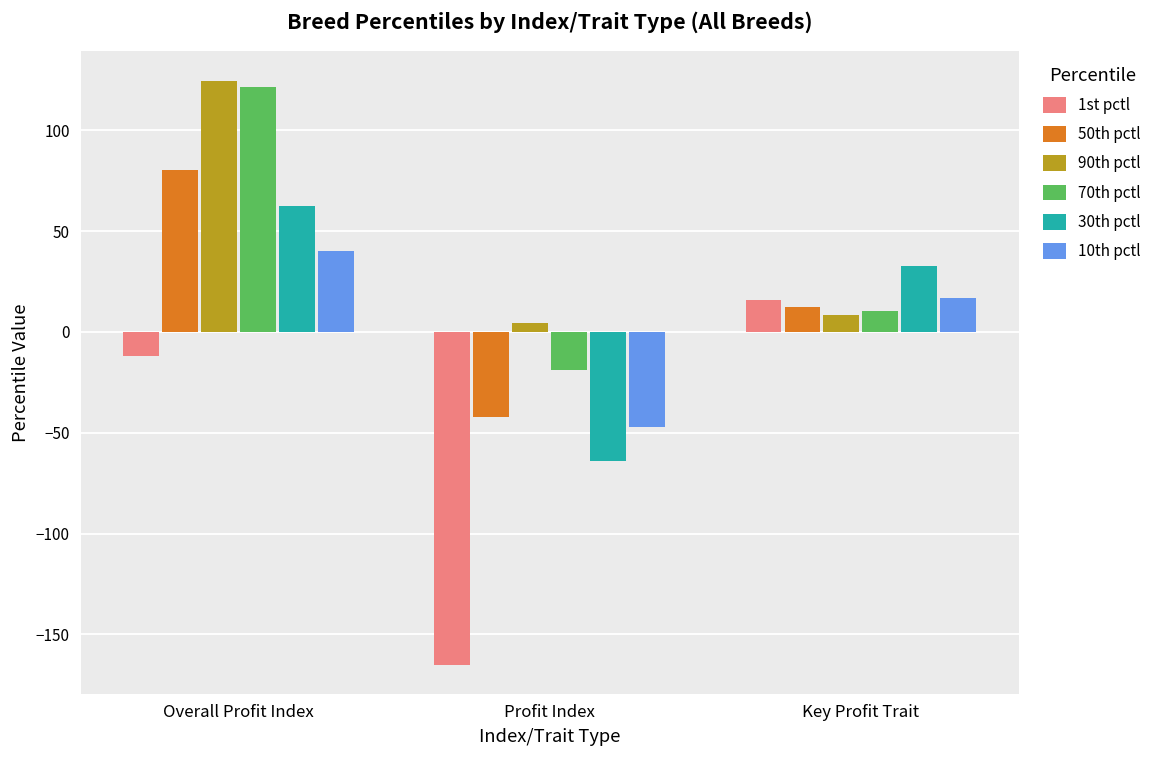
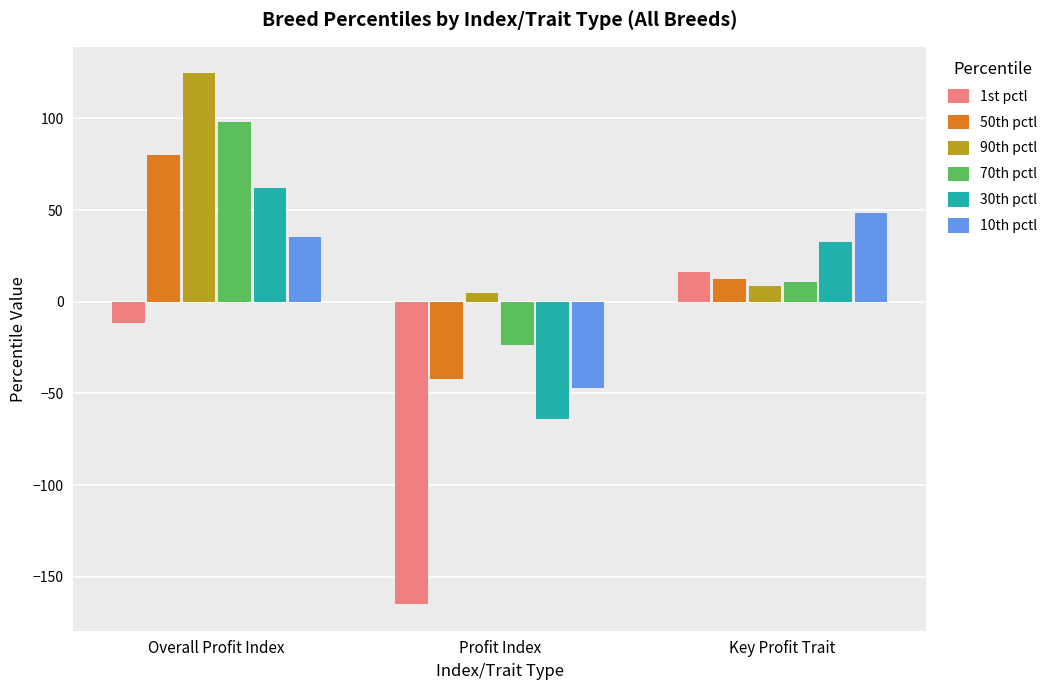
  {
    "1st pctl": {
      "Overall Profit Index": -12,
      "Profit Index": -165,
      "Key Profit Trait": 16
    },
    "70th pctl": {
-     "Overall Profit Index": 122,
-     "Profit Index": -19,
+     "Overall Profit Index": 98,
+     "Profit Index": -23,
      "Key Profit Trait": 11
    },
    "30th pctl": {
      "Overall Profit Index": 62,
      "Profit Index": -64,
      "Key Profit Trait": 33
    },
    "10th pctl": {
-     "Overall Profit Index": 40,
+     "Overall Profit Index": 35,
      "Profit Index": -47,
-     "Key Profit Trait": 17
+     "Key Profit Trait": 49
    }
  }
